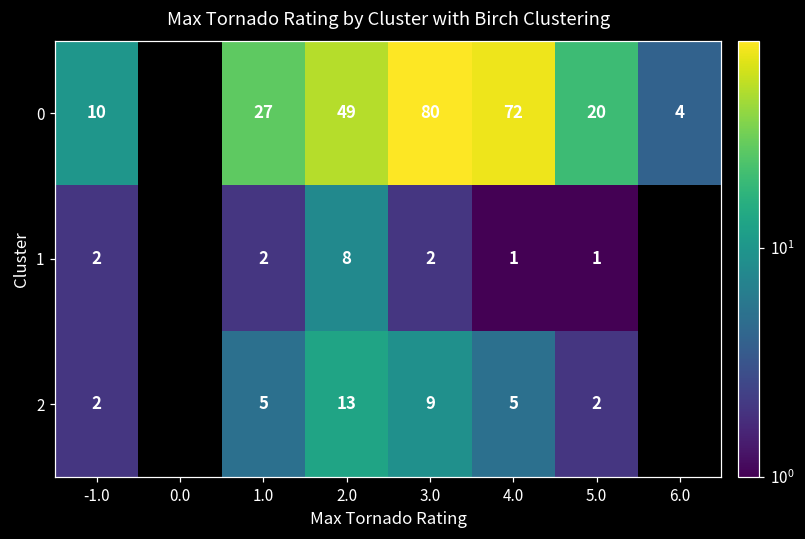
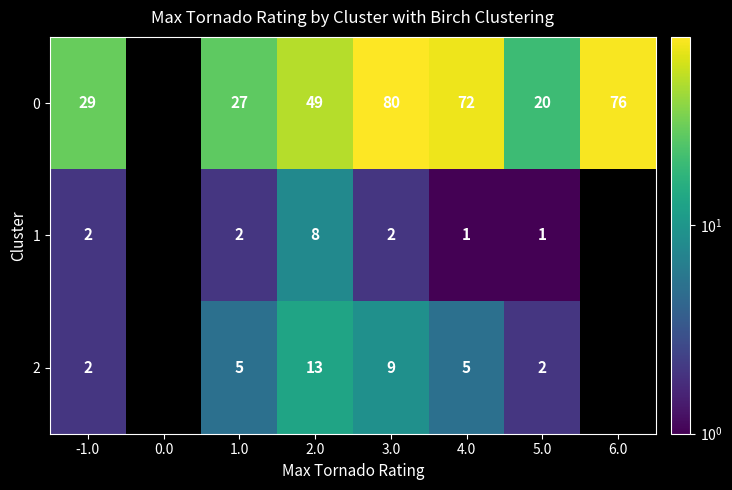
  {
    "0": {
-     "-1.0": 10,
+     "-1.0": 29,
      "1.0": 27,
      "2.0": 49,
      "3.0": 80,
      "4.0": 72,
      "5.0": 20,
-     "6.0": 4
+     "6.0": 76
    },
    "1": {
      "-1.0": 2,
      "1.0": 2,
      "2.0": 8,
      "3.0": 2,
      "4.0": 1,
      "5.0": 1
    },
    "2": {
      "-1.0": 2,
      "1.0": 5,
      "2.0": 13,
      "3.0": 9,
      "4.0": 5,
      "5.0": 2
    }
  }
